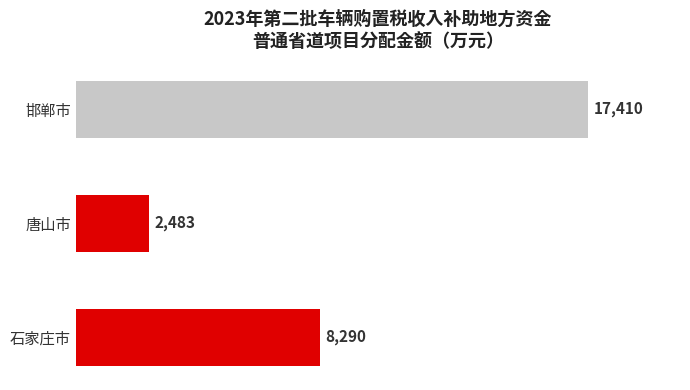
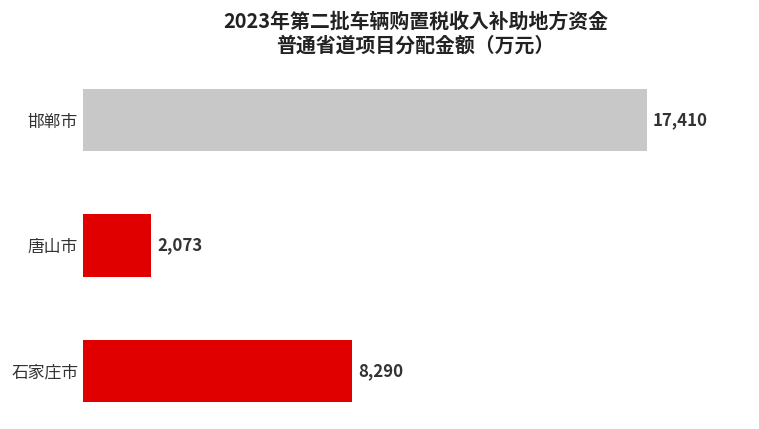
  {
    "邯郸市": "17,410",
-   "唐山市": "2,483",
+   "唐山市": "2,073",
    "石家庄市": "8,290"
  }
